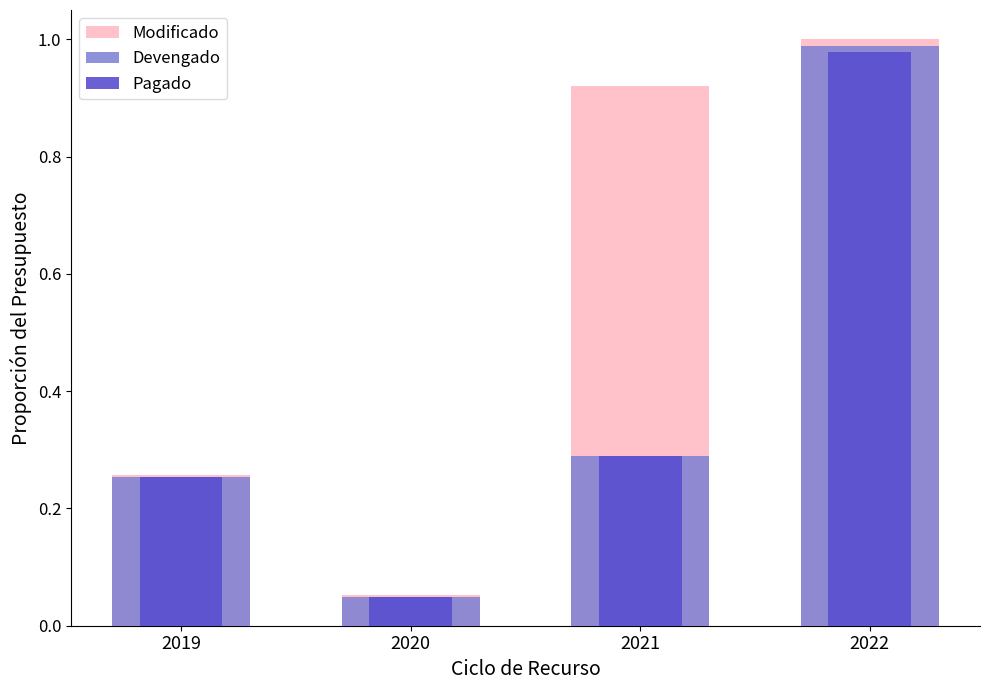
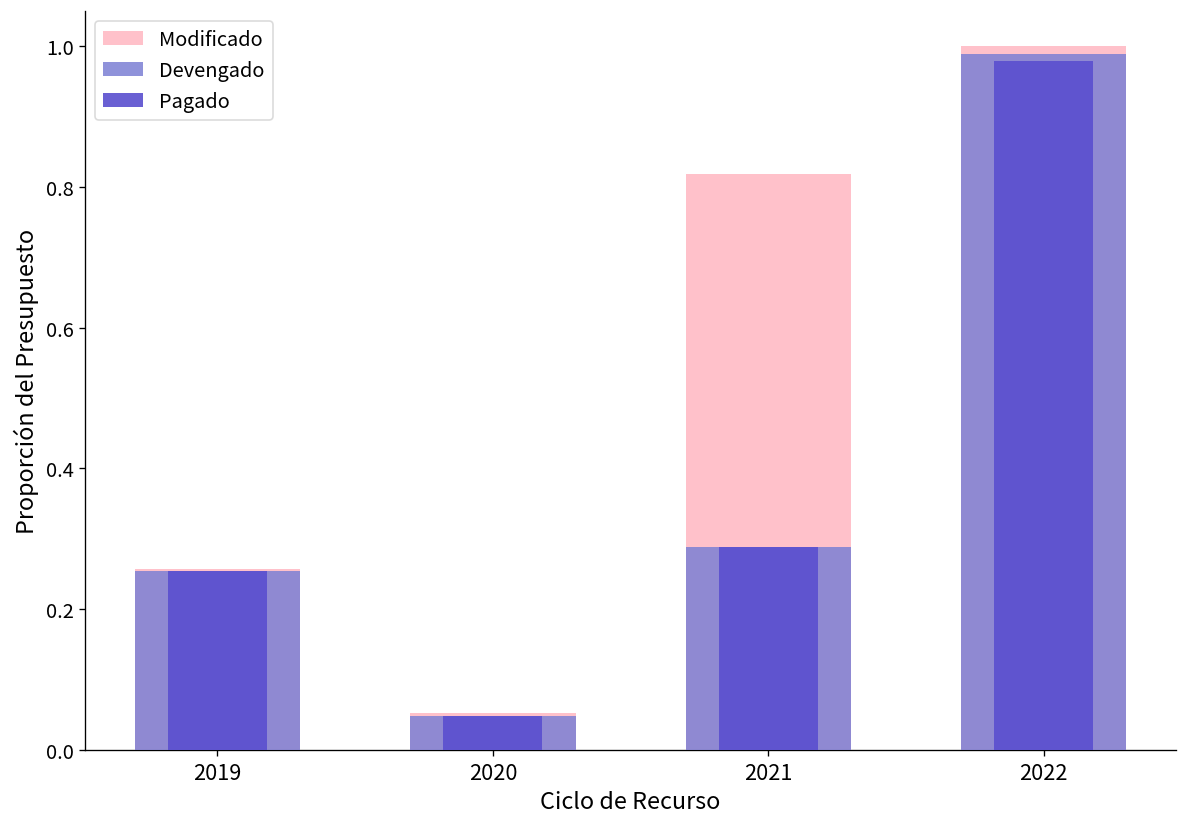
  {
    "Modificado": {
      "2019": 0.26,
      "2020": 0.05,
-     "2021": 0.92,
+     "2021": 0.82,
      "2022": 1.00
    }
  }
